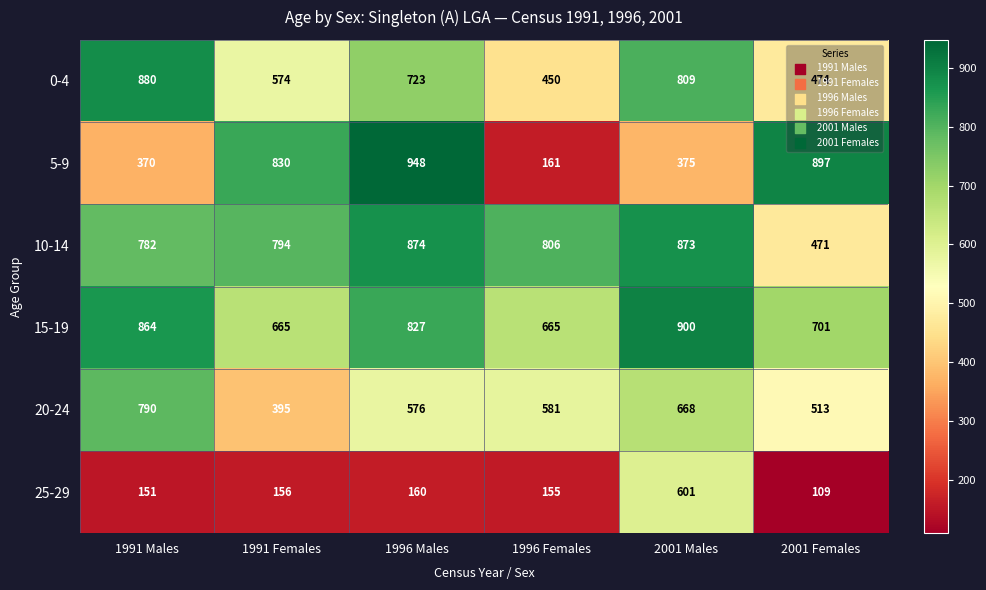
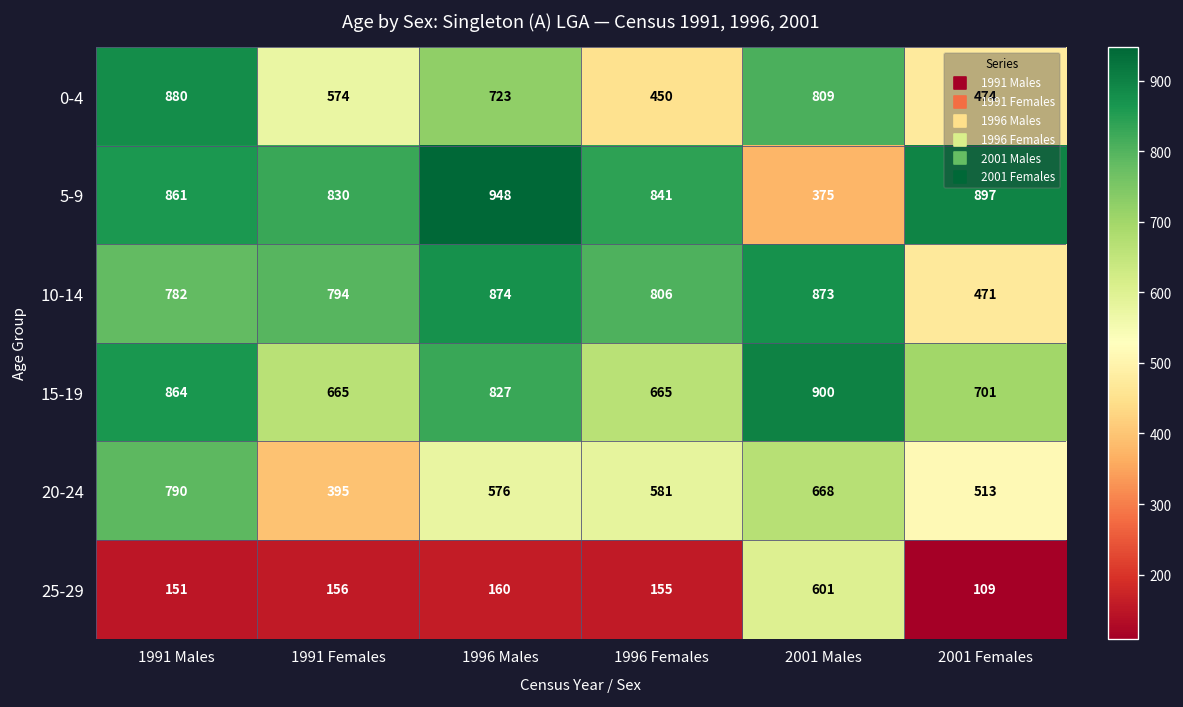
  {
    "0-4": {
      "1991 Males": 880,
      "1991 Females": 574,
      "1996 Males": 723,
      "1996 Females": 450,
      "2001 Males": 809
    },
    "5-9": {
-     "1991 Males": 370,
+     "1991 Males": 861,
      "1991 Females": 830,
      "1996 Males": 948,
-     "1996 Females": 161,
+     "1996 Females": 841,
      "2001 Males": 375,
      "2001 Females": 897
    },
    "10-14": {
      "1991 Males": 782,
      "1991 Females": 794,
      "1996 Males": 874,
      "1996 Females": 806,
      "2001 Males": 873,
      "2001 Females": 471
    },
    "15-19": {
      "1991 Males": 864,
      "1991 Females": 665,
      "1996 Males": 827,
      "1996 Females": 665,
      "2001 Males": 900,
      "2001 Females": 701
    },
    "20-24": {
      "1991 Males": 790,
      "1991 Females": 395,
      "1996 Males": 576,
      "1996 Females": 581,
      "2001 Males": 668,
      "2001 Females": 513
    },
    "25-29": {
      "1991 Males": 151,
      "1991 Females": 156,
      "1996 Males": 160,
      "1996 Females": 155,
      "2001 Males": 601,
      "2001 Females": 109
    }
  }
